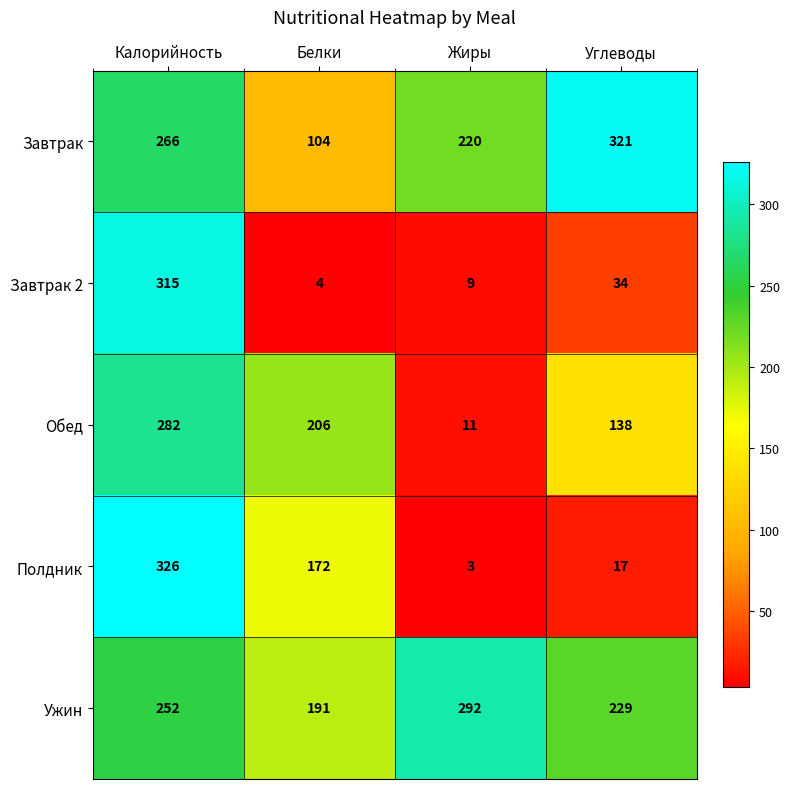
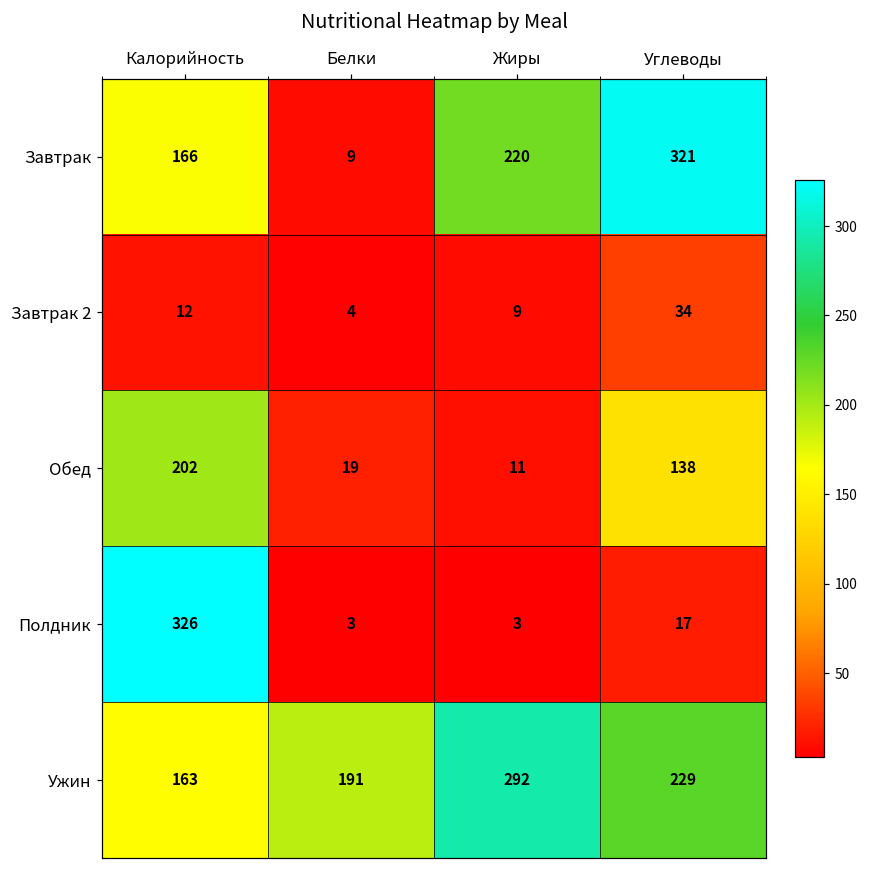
  {
    "Завтрак": {
-     "Калорийность": 266,
-     "Белки": 104,
+     "Калорийность": 166,
+     "Белки": 9,
      "Жиры": 220,
      "Углеводы": 321
    },
    "Завтрак 2": {
-     "Калорийность": 315,
+     "Калорийность": 12,
      "Белки": 4,
      "Жиры": 9,
      "Углеводы": 34
    },
    "Обед": {
-     "Калорийность": 282,
-     "Белки": 206,
+     "Калорийность": 202,
+     "Белки": 19,
      "Жиры": 11,
      "Углеводы": 138
    },
    "Полдник": {
      "Калорийность": 326,
-     "Белки": 172,
+     "Белки": 3,
      "Жиры": 3,
      "Углеводы": 17
    },
    "Ужин": {
-     "Калорийность": 252,
+     "Калорийность": 163,
      "Белки": 191,
      "Жиры": 292,
      "Углеводы": 229
    }
  }
